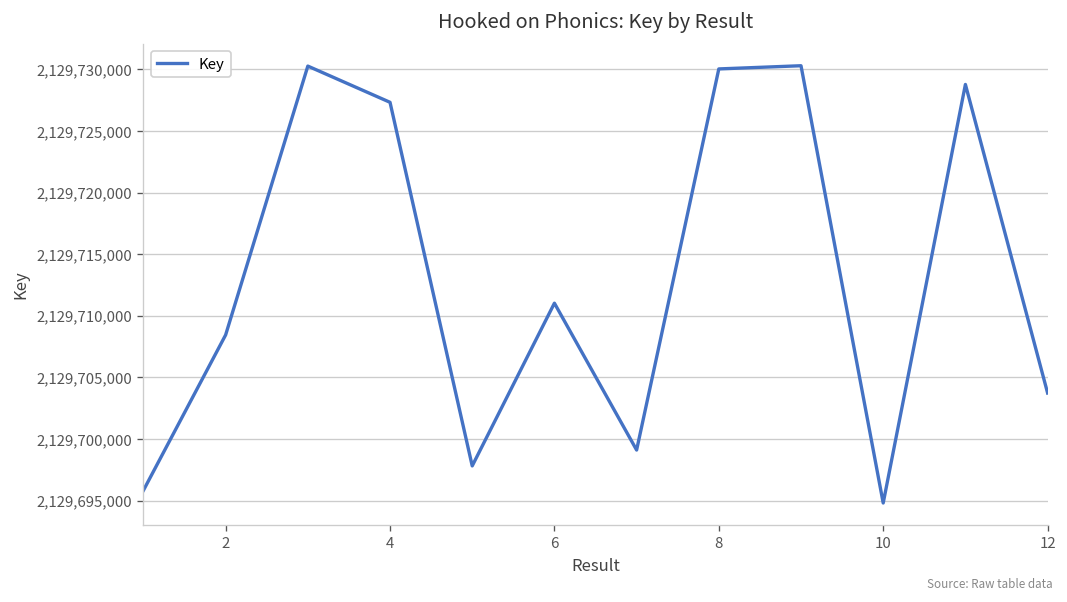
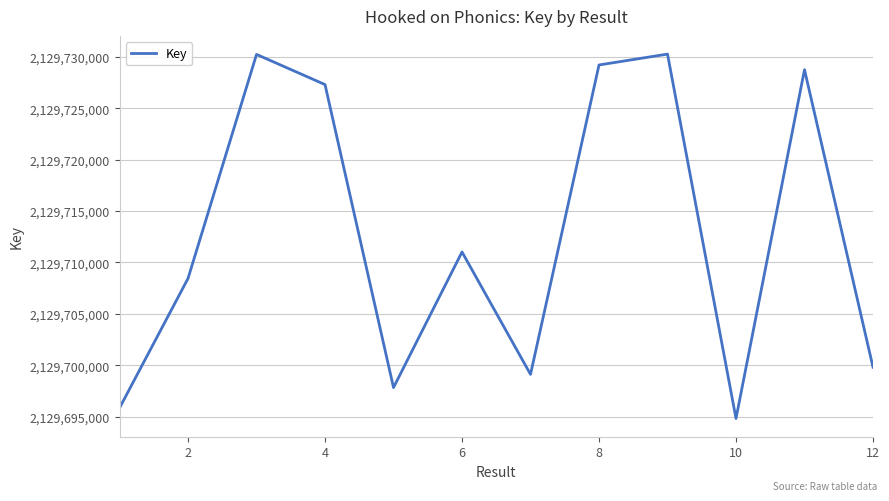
  {
    "2": "2,129,708,400",
    "4": "2,129,727,300",
    "6": "2,129,711,000",
-   "8": "2,129,730,000",
+   "8": "2,129,729,200",
    "10": "2,129,694,800",
-   "12": "2,129,703,700"
+   "12": "2,129,699,800"
  }
